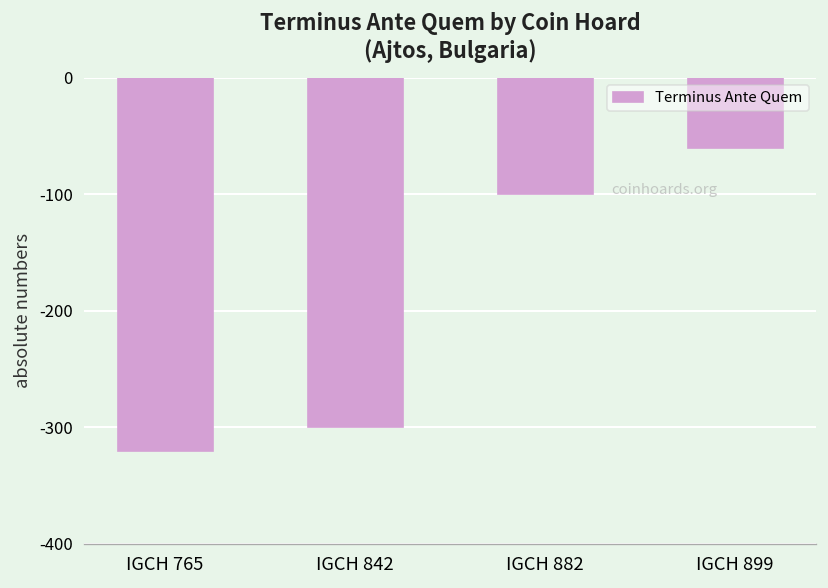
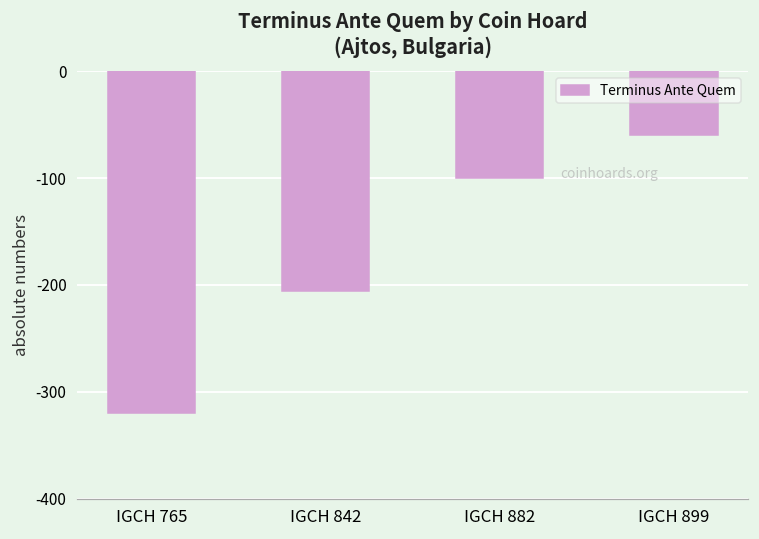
  {
    "IGCH 765": -320,
-   "IGCH 842": -300,
+   "IGCH 842": -210,
    "IGCH 882": -100,
    "IGCH 899": -60
  }
